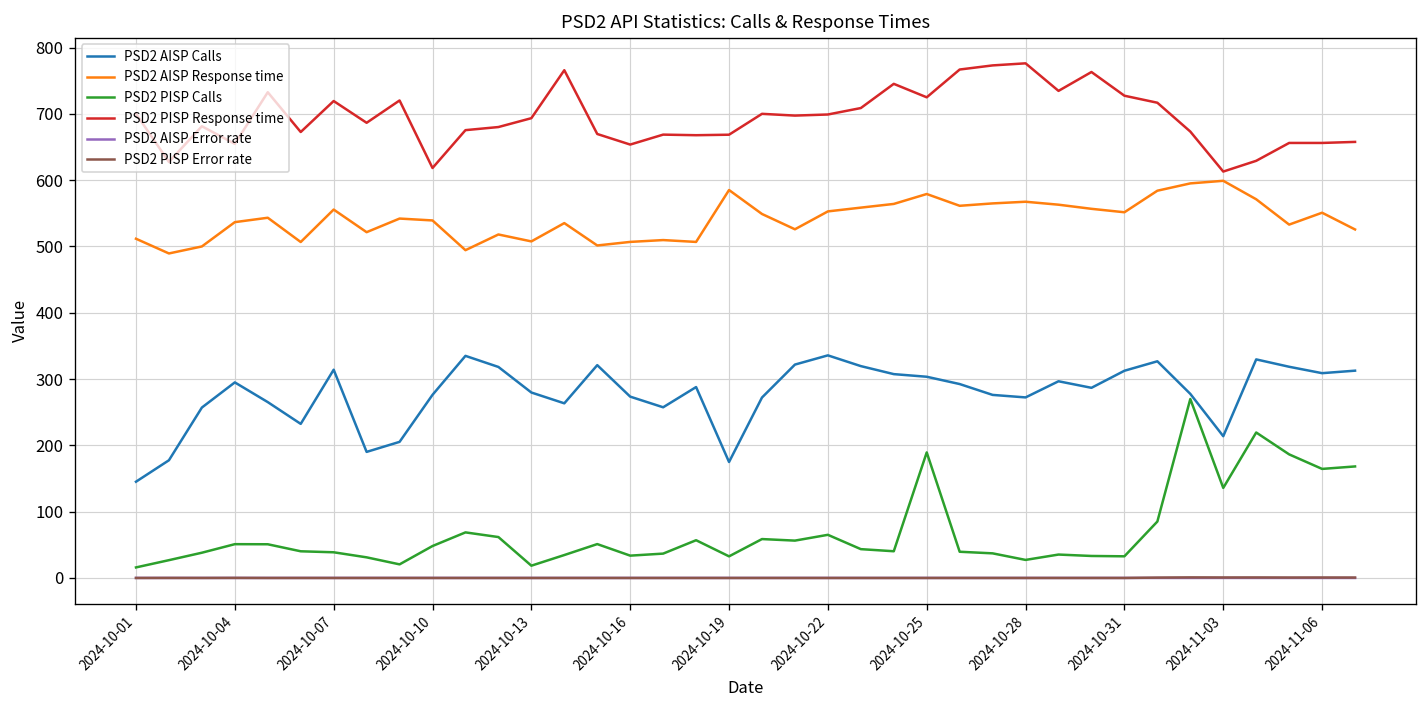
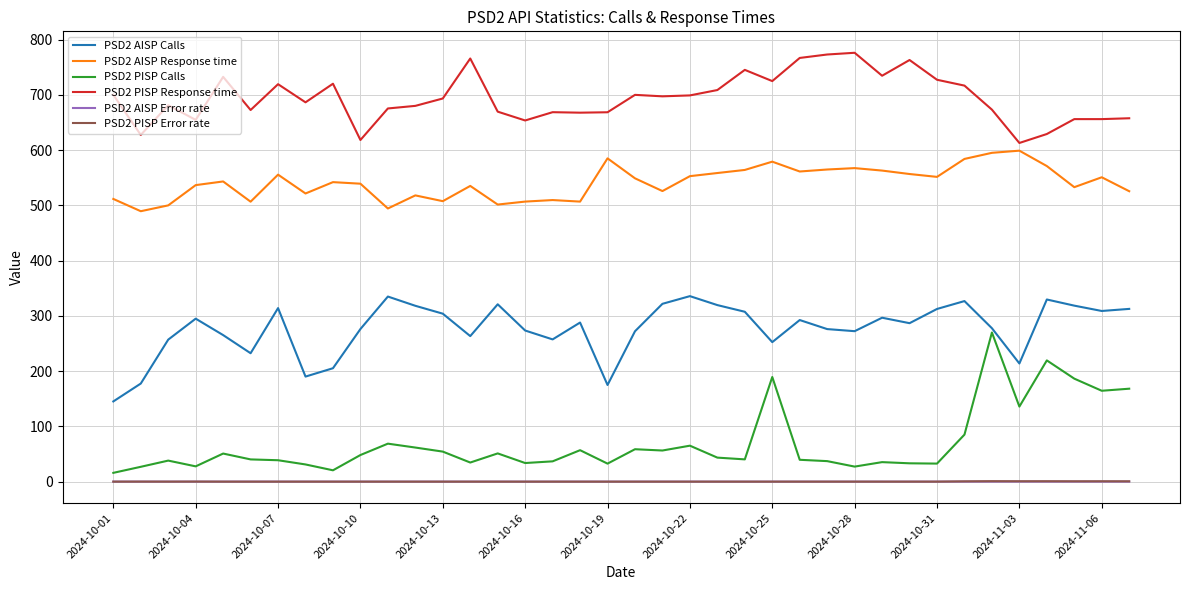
  {
    "PSD2 AISP Calls": {
      "2024-10-01": 150,
      "2024-10-04": 300,
      "2024-10-07": 310,
      "2024-10-10": 280,
-     "2024-10-13": 280,
+     "2024-10-13": 300,
      "2024-10-16": 270,
      "2024-10-19": 170,
      "2024-10-22": 340,
-     "2024-10-25": 300,
+     "2024-10-25": 250,
      "2024-10-28": 270,
      "2024-10-31": 310,
      "2024-11-03": 210,
      "2024-11-06": 310
    },
    "PSD2 AISP Response time": {
      "2024-10-01": 510,
      "2024-10-04": 540,
      "2024-10-07": 560,
      "2024-10-10": 540,
      "2024-10-13": 510,
      "2024-10-16": 510,
      "2024-10-19": 590,
      "2024-10-22": 550,
      "2024-10-25": 580,
      "2024-10-28": 570,
      "2024-10-31": 550,
      "2024-11-03": 600,
      "2024-11-06": 550
    },
    "PSD2 PISP Calls": {
      "2024-10-01": 20,
-     "2024-10-04": 50,
+     "2024-10-04": 30,
      "2024-10-07": 40,
      "2024-10-10": 50,
-     "2024-10-13": 20,
+     "2024-10-13": 50,
      "2024-10-16": 30,
      "2024-10-19": 30,
      "2024-10-22": 70,
      "2024-10-25": 190,
      "2024-10-28": 30,
      "2024-10-31": 30,
      "2024-11-03": 140,
      "2024-11-06": 160
    },
    "PSD2 PISP Response time": {
      "2024-10-07": 720,
      "2024-10-10": 620,
      "2024-10-13": 690,
      "2024-10-16": 650,
      "2024-10-19": 670,
      "2024-10-22": 700,
      "2024-10-25": 730,
      "2024-10-28": 780,
      "2024-10-31": 730,
      "2024-11-03": 610,
      "2024-11-06": 660
    }
  }
